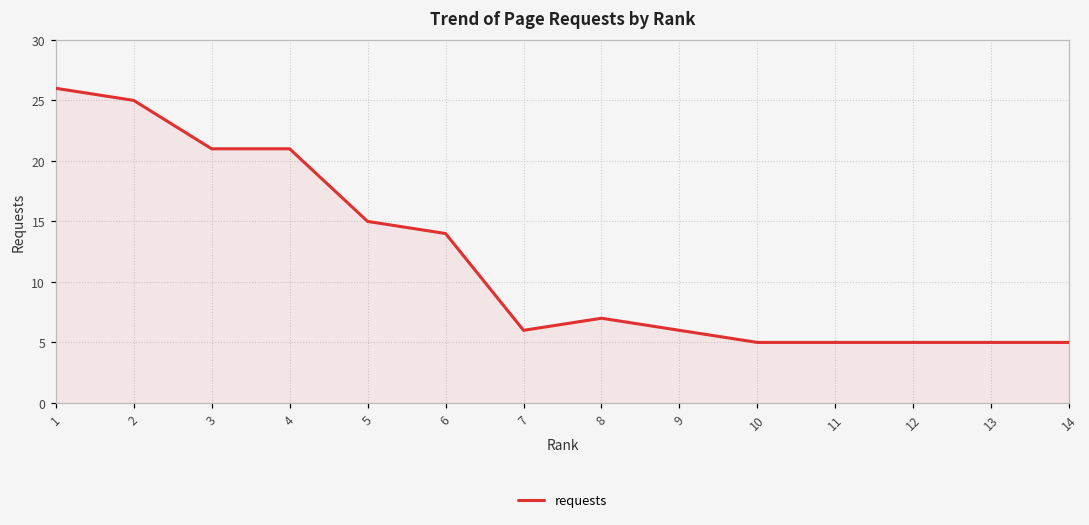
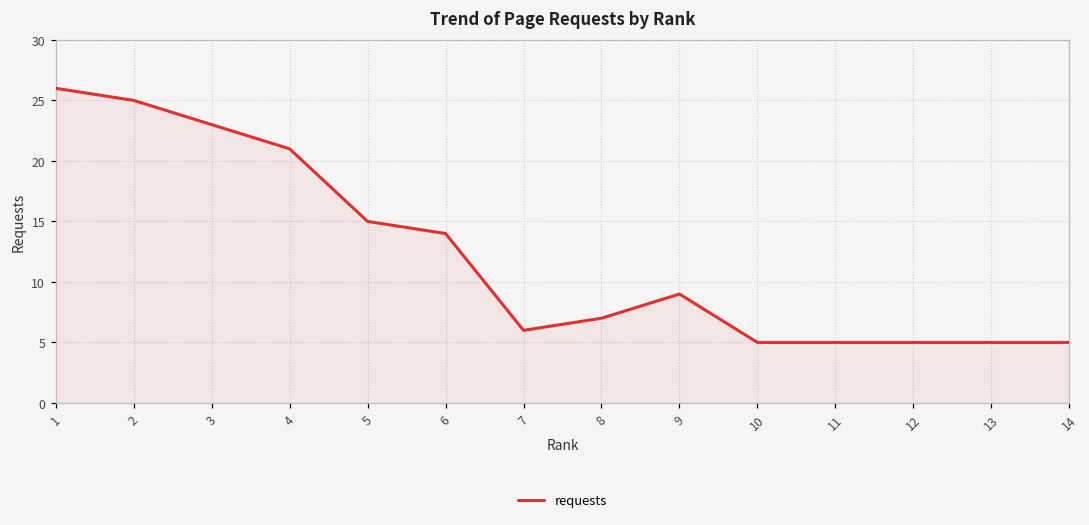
  {
    "1": 26,
    "2": 25,
-   "3": 21,
+   "3": 23,
    "4": 21,
    "5": 15,
    "6": 14,
    "7": 6,
    "8": 7,
-   "9": 6,
+   "9": 9,
    "10": 5,
    "11": 5,
    "12": 5,
    "13": 5,
    "14": 5
  }
